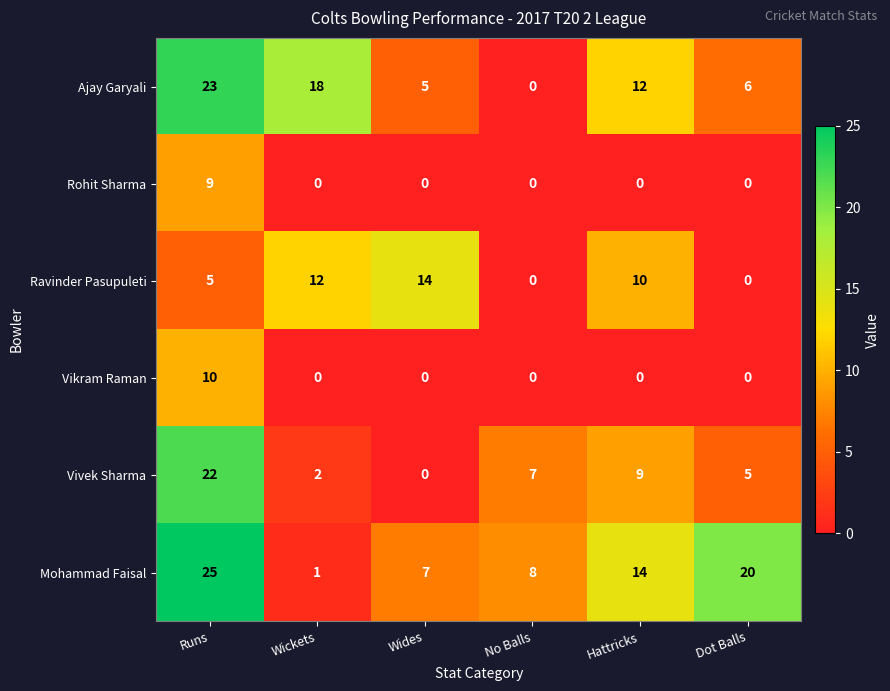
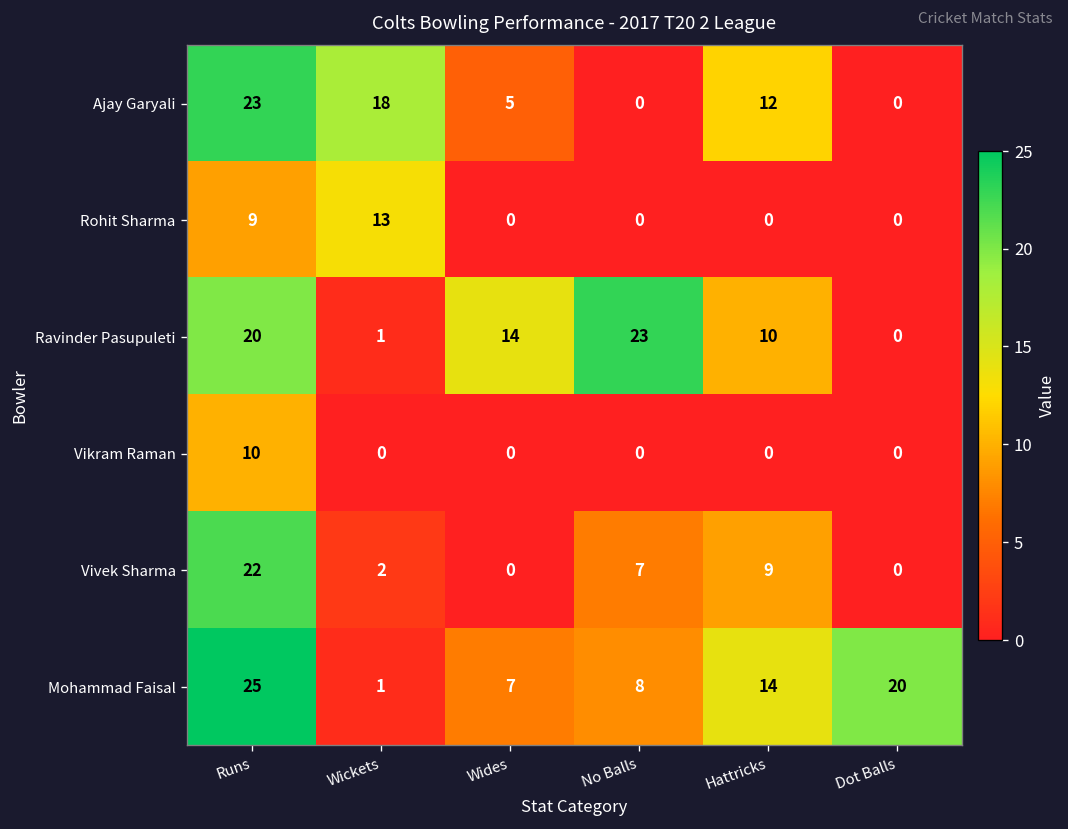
  {
    "Ajay Garyali": {
      "Runs": 23,
      "Wickets": 18,
      "Wides": 5,
      "No Balls": 0,
      "Hattricks": 12,
-     "Dot Balls": 6
+     "Dot Balls": 0
    },
    "Rohit Sharma": {
      "Runs": 9,
-     "Wickets": 0,
+     "Wickets": 13,
      "Wides": 0,
      "No Balls": 0,
      "Hattricks": 0,
      "Dot Balls": 0
    },
    "Ravinder Pasupuleti": {
-     "Runs": 5,
-     "Wickets": 12,
+     "Runs": 20,
+     "Wickets": 1,
      "Wides": 14,
-     "No Balls": 0,
+     "No Balls": 23,
      "Hattricks": 10,
      "Dot Balls": 0
    },
    "Vikram Raman": {
      "Runs": 10,
      "Wickets": 0,
      "Wides": 0,
      "No Balls": 0,
      "Hattricks": 0,
      "Dot Balls": 0
    },
    "Vivek Sharma": {
      "Runs": 22,
      "Wickets": 2,
      "Wides": 0,
      "No Balls": 7,
      "Hattricks": 9,
-     "Dot Balls": 5
+     "Dot Balls": 0
    },
    "Mohammad Faisal": {
      "Runs": 25,
      "Wickets": 1,
      "Wides": 7,
      "No Balls": 8,
      "Hattricks": 14,
      "Dot Balls": 20
    }
  }
